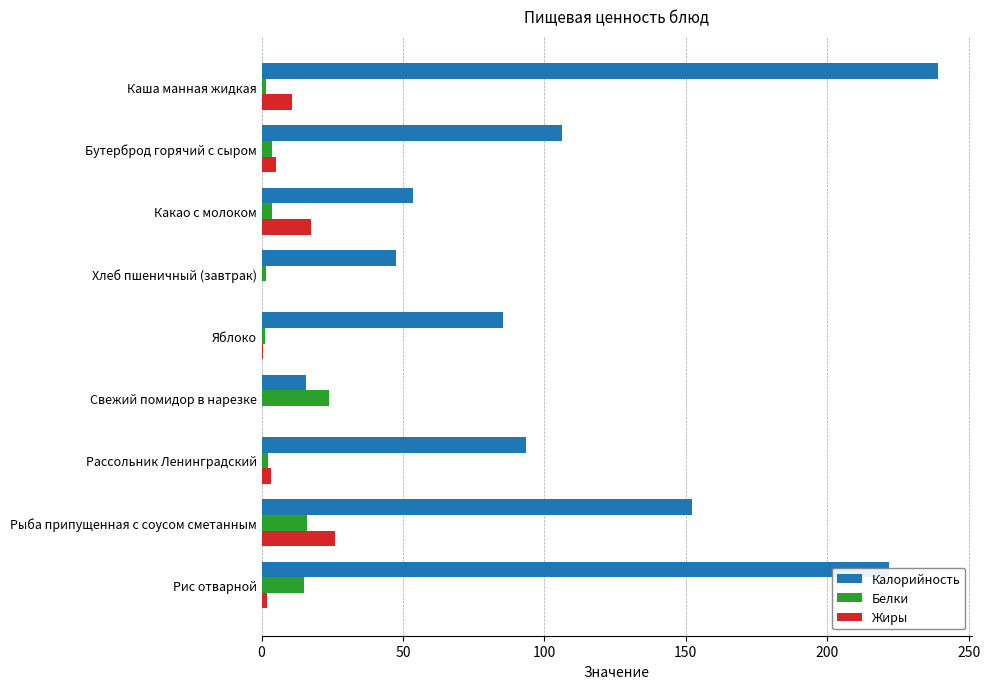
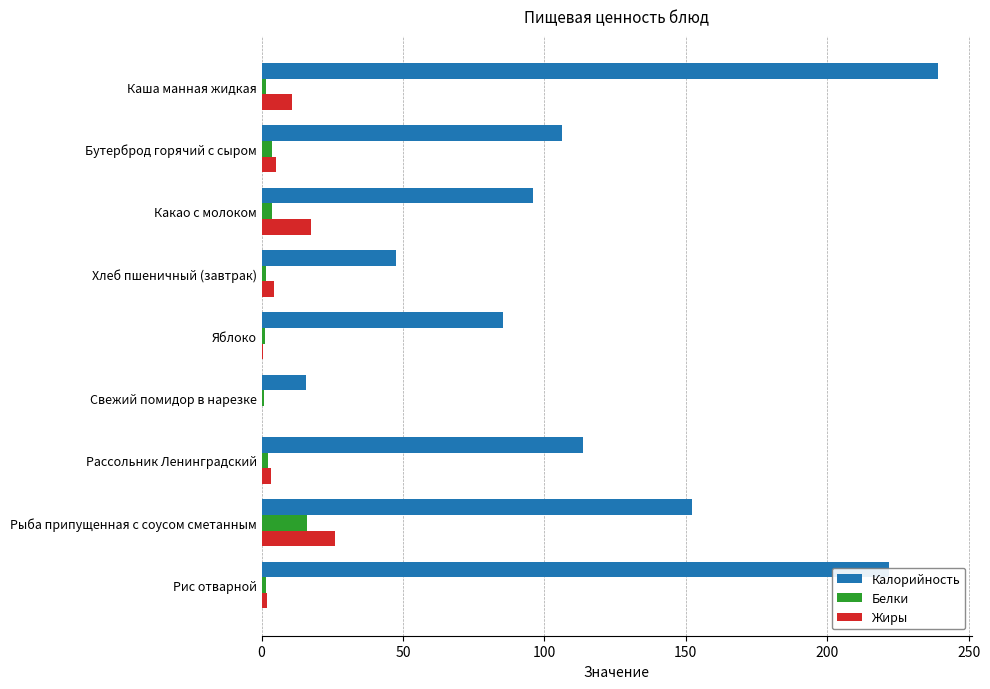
  {
    "Калорийность": {
      "Каша манная жидкая": 239,
      "Бутерброд горячий с сыром": 106,
-     "Какао с молоком": 54,
+     "Какао с молоком": 96,
      "Хлеб пшеничный (завтрак)": 47,
      "Яблоко": 85,
      "Свежий помидор в нарезке": 16,
-     "Рассольник Ленинградский": 94,
+     "Рассольник Ленинградский": 114,
      "Рыба припущенная с соусом сметанным": 152
    },
    "Белки": {
      "Каша манная жидкая": 2,
      "Бутерброд горячий с сыром": 4,
      "Какао с молоком": 4,
      "Хлеб пшеничный (завтрак)": 2,
      "Яблоко": 1,
-     "Свежий помидор в нарезке": 24,
+     "Свежий помидор в нарезке": 1,
      "Рассольник Ленинградский": 2,
      "Рыба припущенная с соусом сметанным": 16,
-     "Рис отварной": 15
+     "Рис отварной": 2
    },
    "Жиры": {
      "Каша манная жидкая": 11,
      "Бутерброд горячий с сыром": 5,
      "Какао с молоком": 17,
-     "Хлеб пшеничный (завтрак)": 0,
+     "Хлеб пшеничный (завтрак)": 4,
      "Свежий помидор в нарезке": 0,
      "Рассольник Ленинградский": 3,
      "Рыба припущенная с соусом сметанным": 26,
      "Рис отварной": 2
    }
  }
